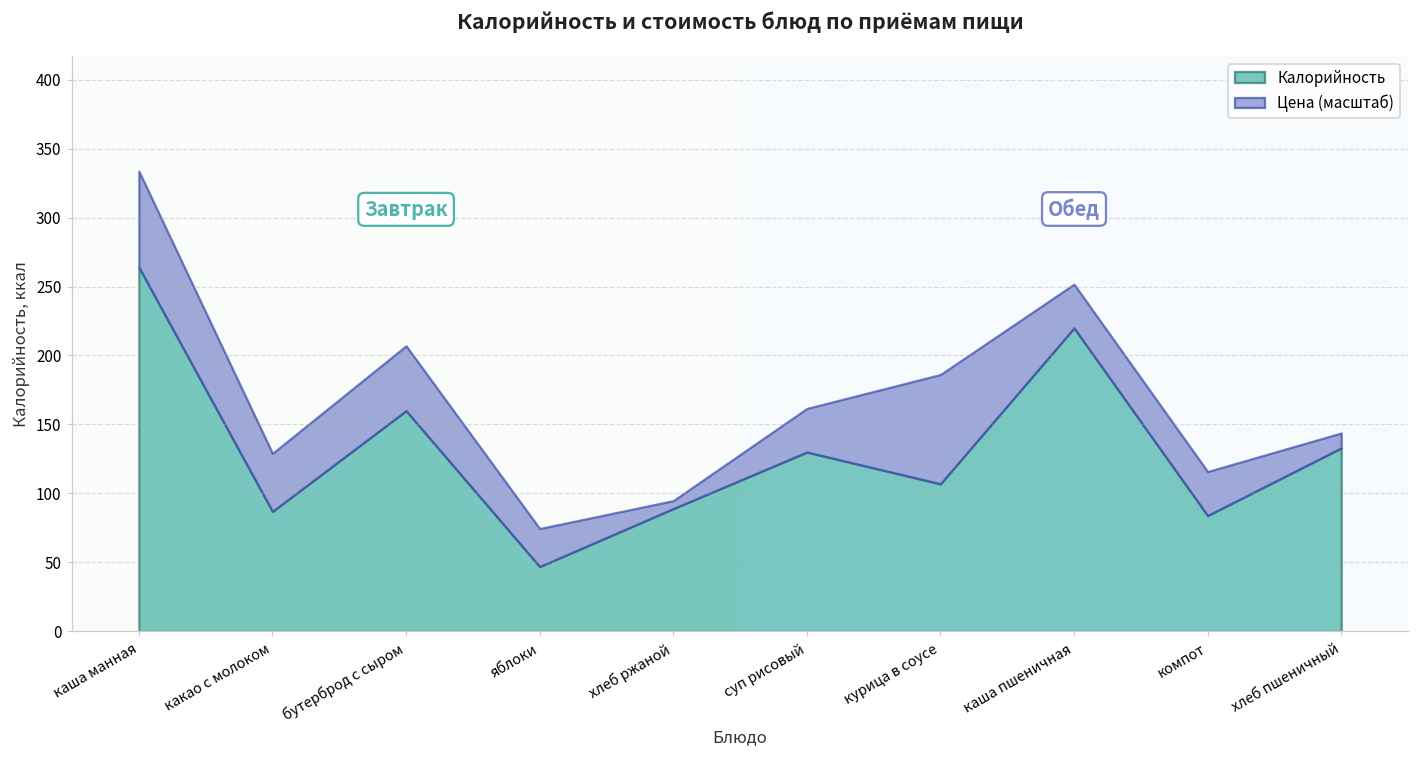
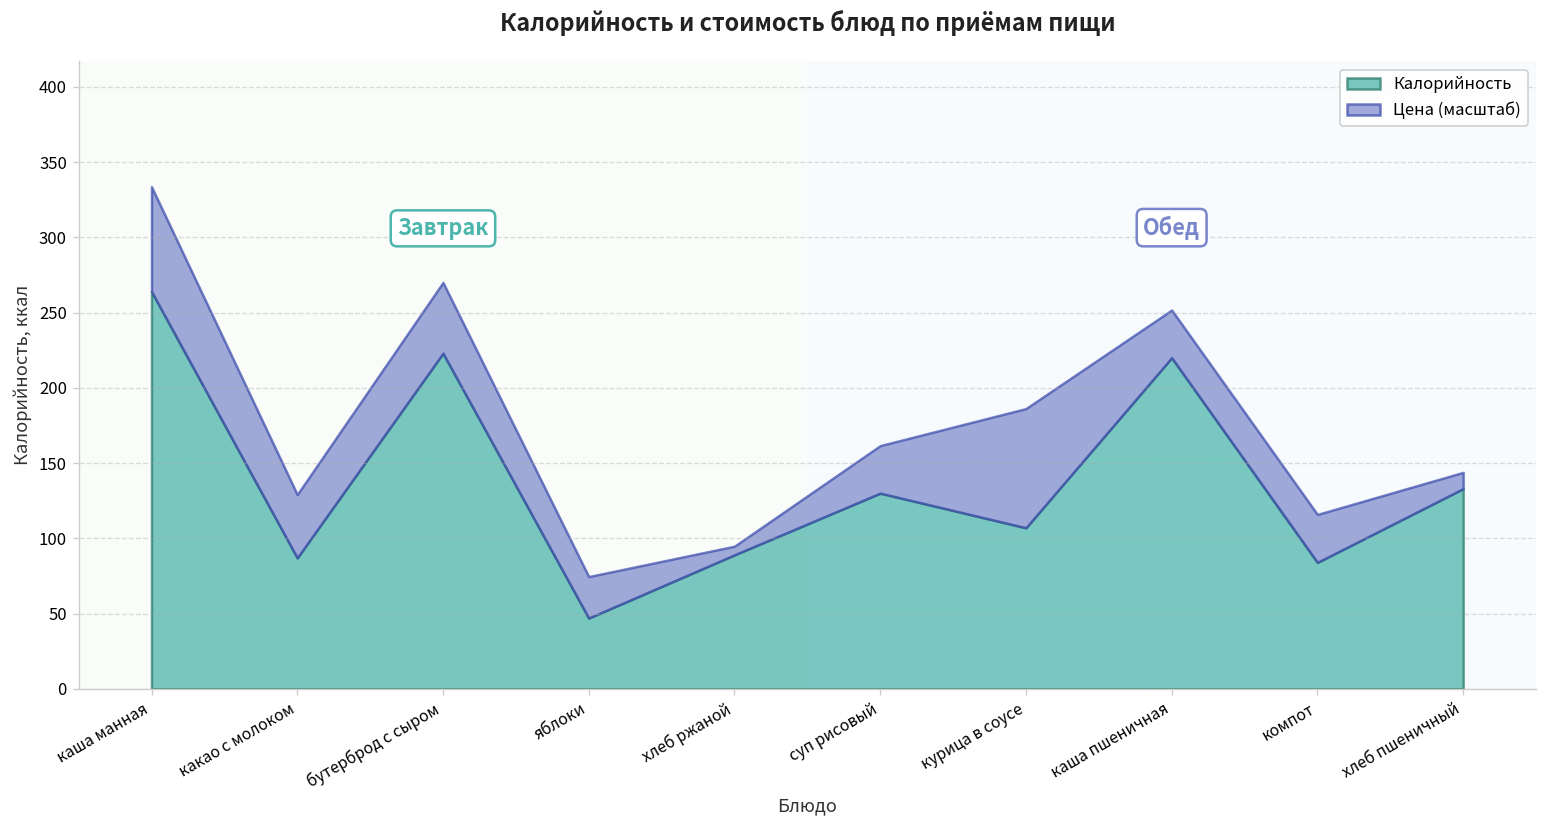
  {
    "Калорийность": {
      "каша манная": 264,
      "какао с молоком": 87,
-     "бутерброд с сыром": 160,
+     "бутерброд с сыром": 223,
      "яблоки": 47,
      "хлеб ржаной": 89,
      "суп рисовый": 130,
      "курица в соусе": 107,
      "каша пшеничная": 220,
      "компот": 84,
      "хлеб пшеничный": 133
    },
    "Цена (масштаб)": {
      "каша манная": 70,
      "какао с молоком": 42,
      "бутерброд с сыром": 47,
      "яблоки": 28,
      "хлеб ржаной": 6,
      "суп рисовый": 32,
      "курица в соусе": 79,
      "каша пшеничная": 32,
      "компот": 32,
      "хлеб пшеничный": 11
    }
  }
